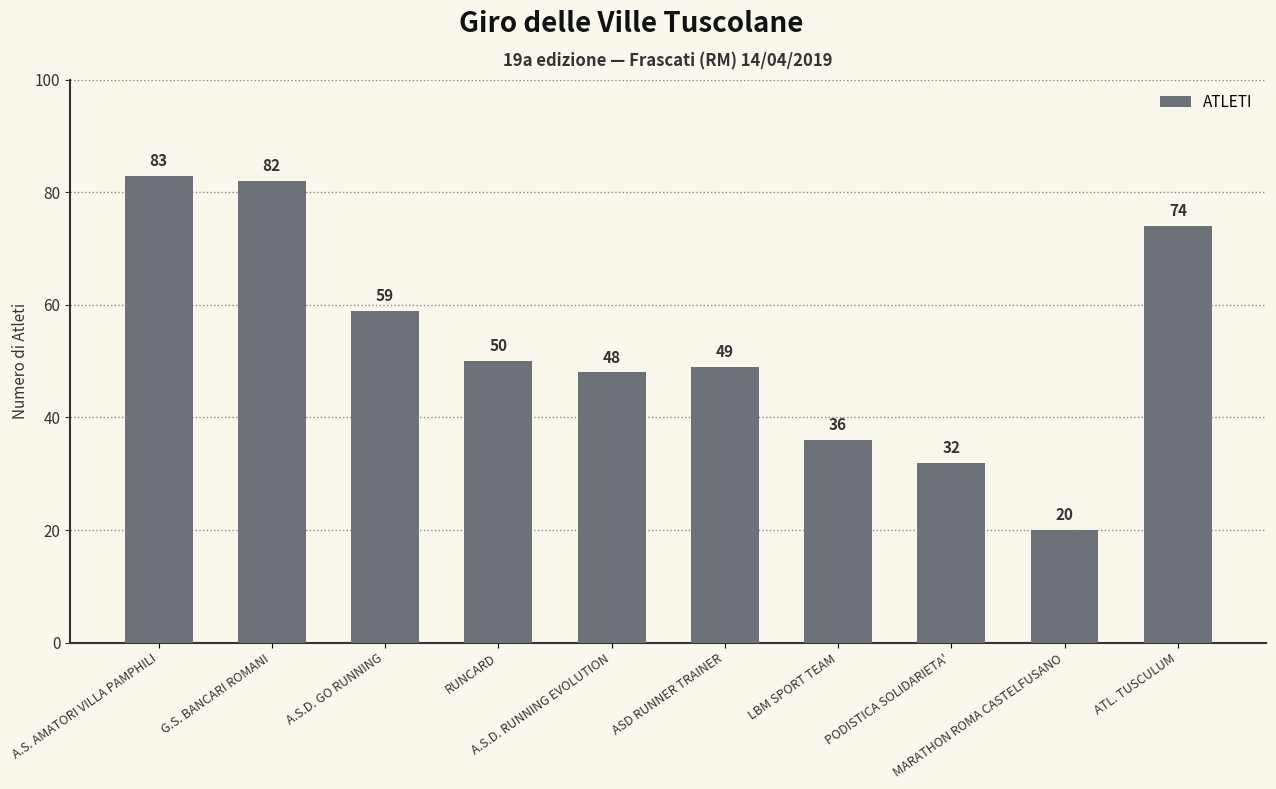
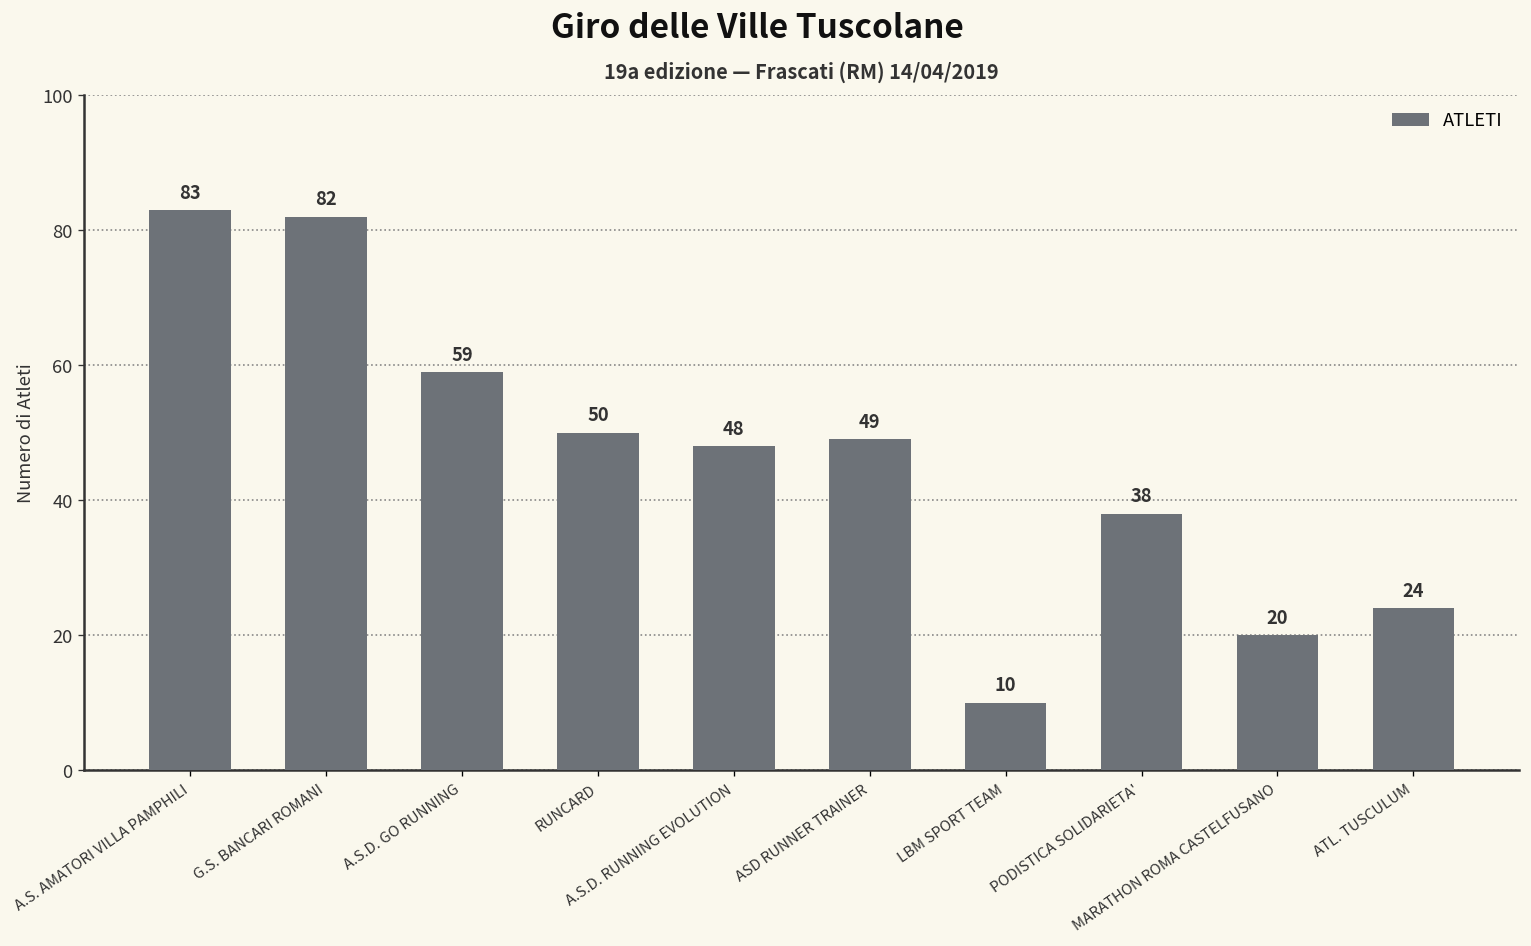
  {
    "A.S. AMATORI VILLA PAMPHILI": 83,
    "G.S. BANCARI ROMANI": 82,
    "A.S.D. GO RUNNING": 59,
    "RUNCARD": 50,
    "A.S.D. RUNNING EVOLUTION": 48,
    "ASD RUNNER TRAINER": 49,
-   "LBM SPORT TEAM": 36,
-   "PODISTICA SOLIDARIETA'": 32,
+   "LBM SPORT TEAM": 10,
+   "PODISTICA SOLIDARIETA'": 38,
    "MARATHON ROMA CASTELFUSANO": 20,
-   "ATL. TUSCULUM": 74
+   "ATL. TUSCULUM": 24
  }
